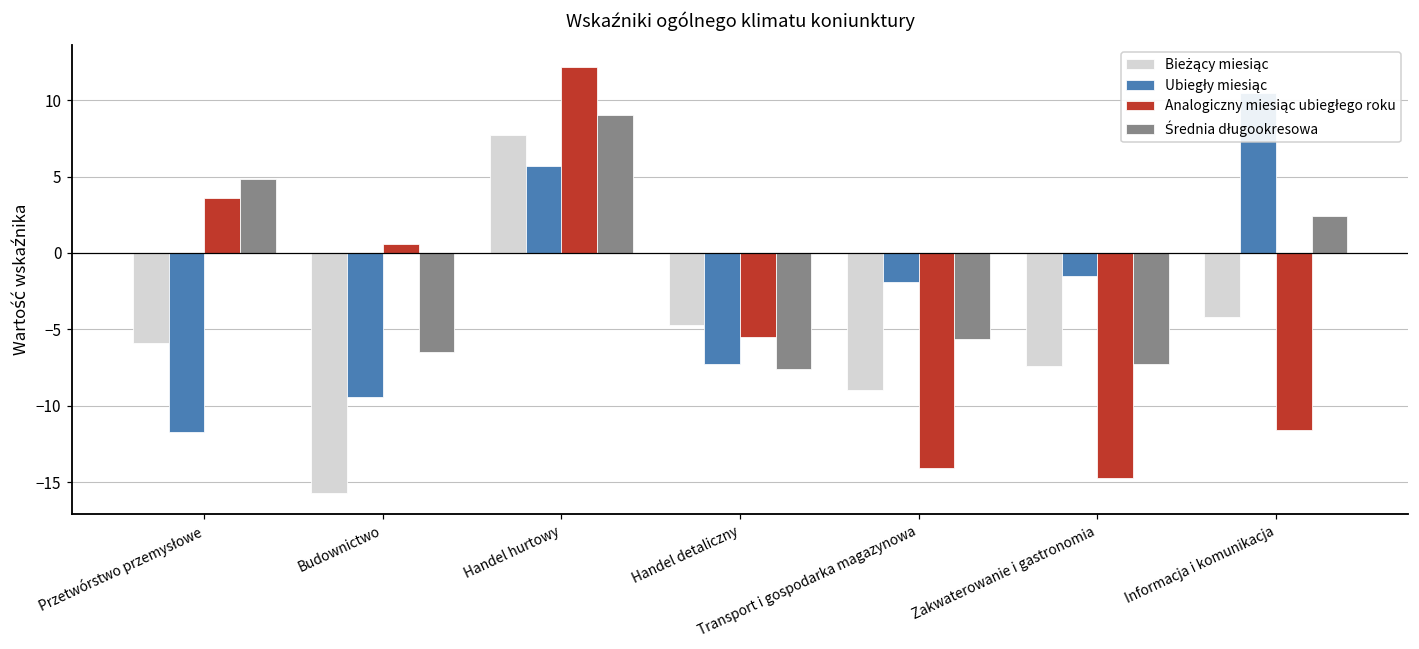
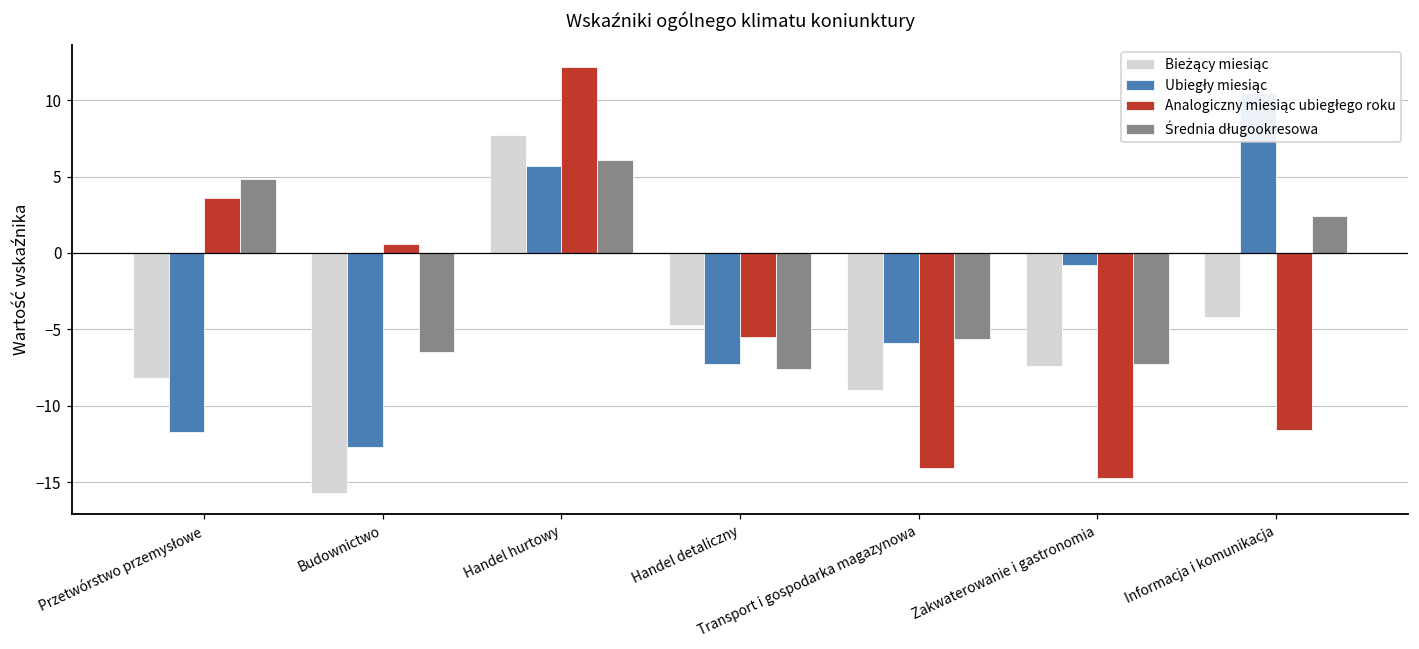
  {
    "Bieżący miesiąc": {
-     "Przetwórstwo przemysłowe": -5.9,
+     "Przetwórstwo przemysłowe": -8.2,
      "Budownictwo": -15.7,
      "Handel hurtowy": 7.7,
      "Handel detaliczny": -4.7,
      "Transport i gospodarka magazynowa": -9.0,
      "Zakwaterowanie i gastronomia": -7.4,
      "Informacja i komunikacja": -4.2
    },
    "Ubiegły miesiąc": {
      "Przetwórstwo przemysłowe": -11.7,
-     "Budownictwo": -9.4,
+     "Budownictwo": -12.7,
      "Handel hurtowy": 5.7,
      "Handel detaliczny": -7.3,
-     "Transport i gospodarka magazynowa": -1.9,
-     "Zakwaterowanie i gastronomia": -1.5
+     "Transport i gospodarka magazynowa": -5.9,
+     "Zakwaterowanie i gastronomia": -0.8
    },
    "Analogiczny miesiąc ubiegłego roku": {
      "Przetwórstwo przemysłowe": 3.6,
      "Budownictwo": 0.6,
      "Handel hurtowy": 12.2,
      "Handel detaliczny": -5.5,
      "Transport i gospodarka magazynowa": -14.1,
      "Zakwaterowanie i gastronomia": -14.7,
      "Informacja i komunikacja": -11.6
    },
    "Średnia długookresowa": {
      "Przetwórstwo przemysłowe": 4.8,
      "Budownictwo": -6.5,
-     "Handel hurtowy": 9.0,
+     "Handel hurtowy": 6.1,
      "Handel detaliczny": -7.6,
      "Transport i gospodarka magazynowa": -5.6,
      "Zakwaterowanie i gastronomia": -7.3,
      "Informacja i komunikacja": 2.4
    }
  }
